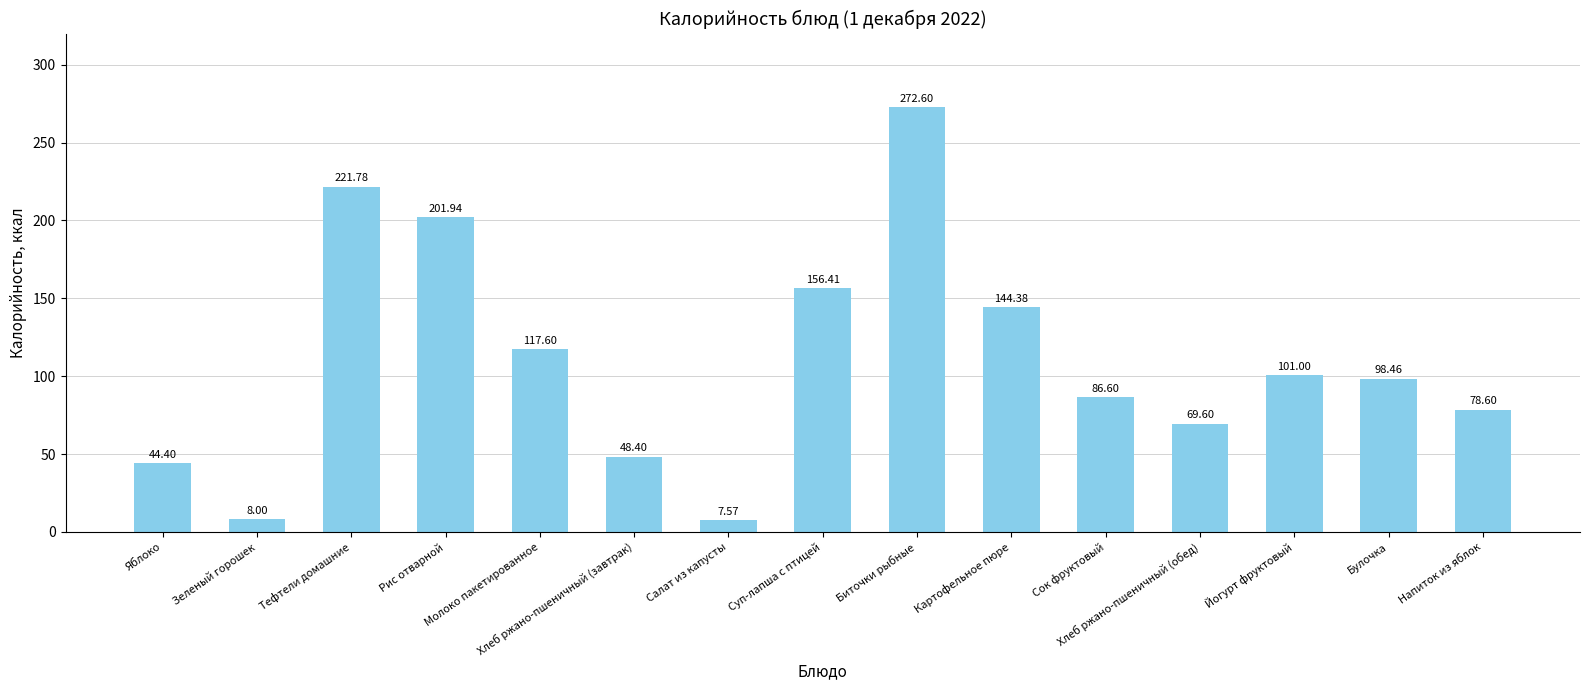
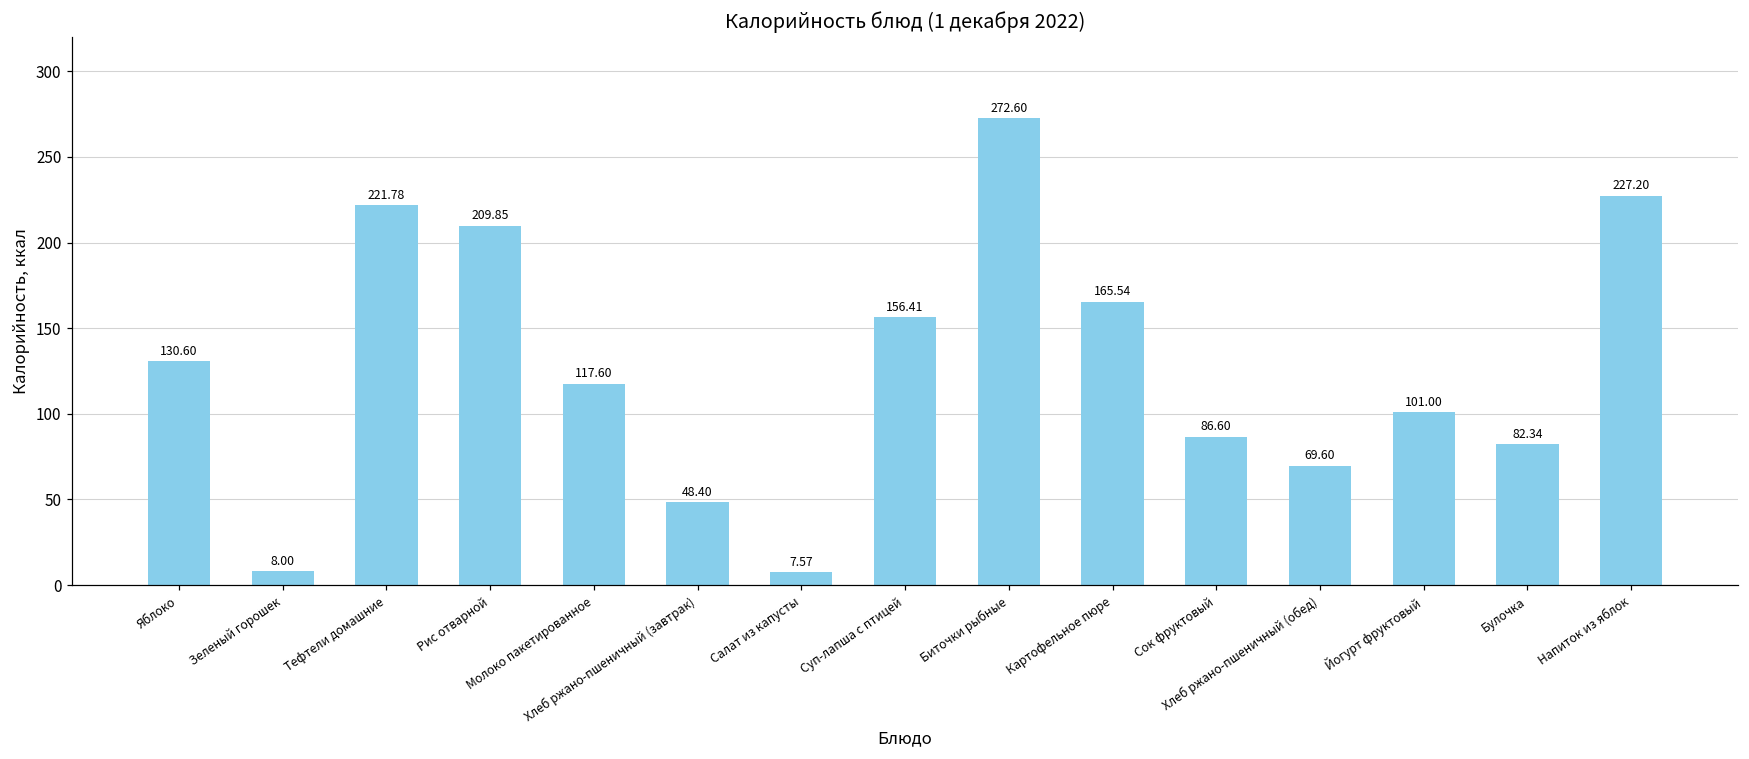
  {
-   "Яблоко": 44.40,
+   "Яблоко": 130.60,
    "Зеленый горошек": 8.00,
    "Тефтели домашние": 221.78,
-   "Рис отварной": 201.94,
+   "Рис отварной": 209.85,
    "Молоко пакетированное": 117.60,
    "Хлеб ржано-пшеничный (завтрак)": 48.40,
    "Салат из капусты": 7.57,
    "Суп-лапша с птицей": 156.41,
    "Биточки рыбные": 272.60,
-   "Картофельное пюре": 144.38,
+   "Картофельное пюре": 165.54,
    "Сок фруктовый": 86.60,
    "Хлеб ржано-пшеничный (обед)": 69.60,
    "Йогурт фруктовый": 101.00,
-   "Булочка": 98.46,
-   "Напиток из яблок": 78.60
+   "Булочка": 82.34,
+   "Напиток из яблок": 227.20
  }
